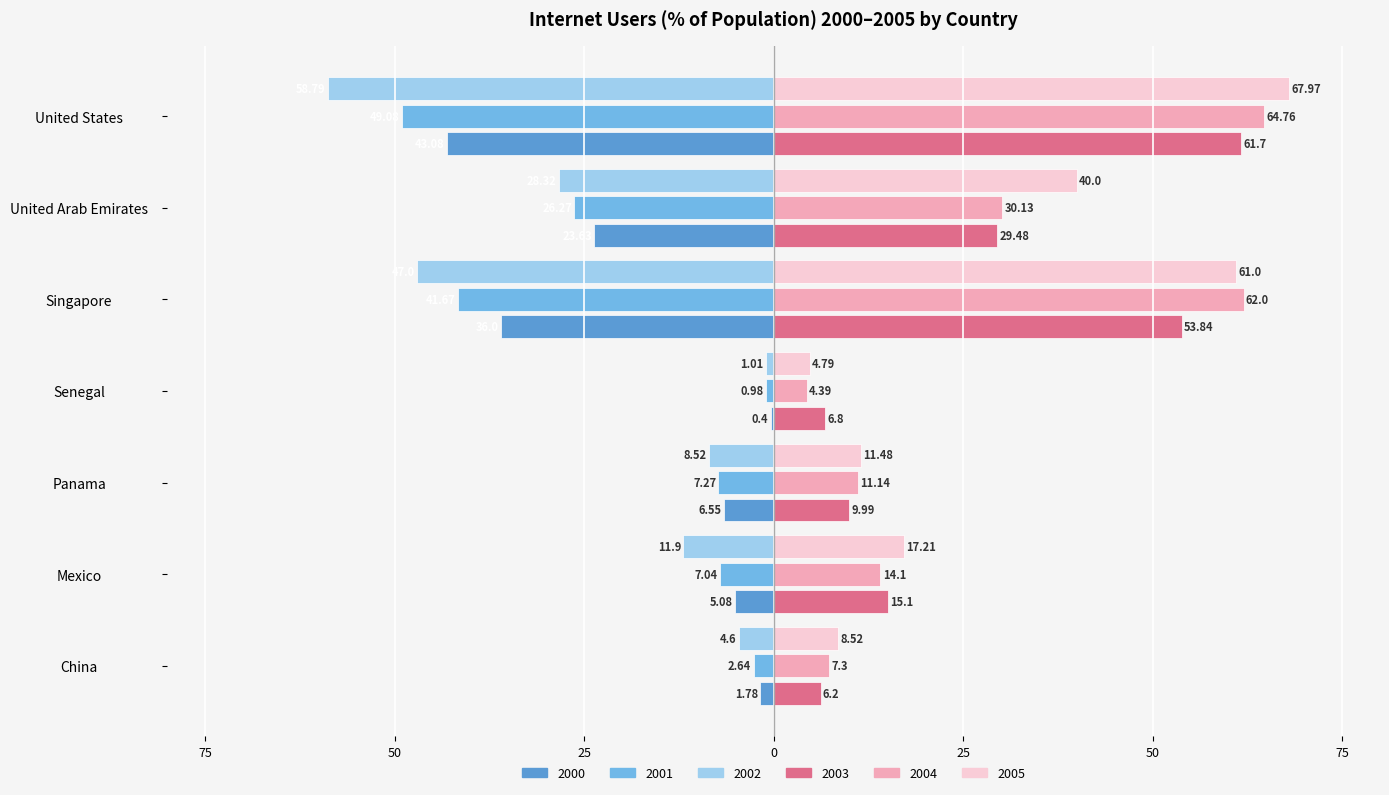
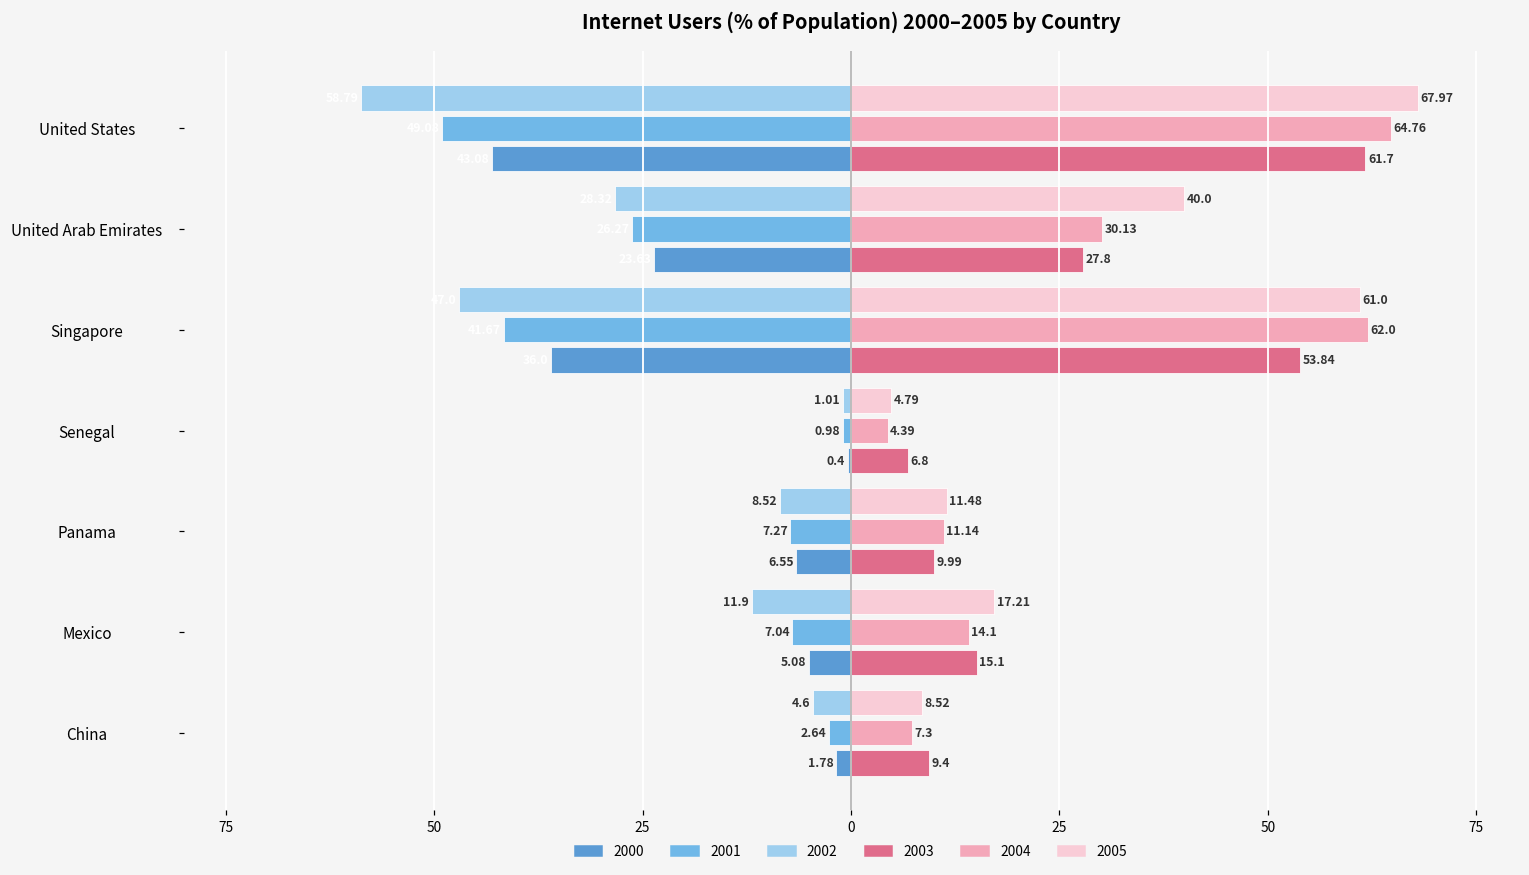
  {
    "2003": {
      "United States": 61.7,
-     "United Arab Emirates": 29.48,
+     "United Arab Emirates": 27.8,
      "Singapore": 53.84,
      "Senegal": 6.8,
      "Panama": 9.99,
      "Mexico": 15.1,
-     "China": 6.2
+     "China": 9.4
    }
  }
